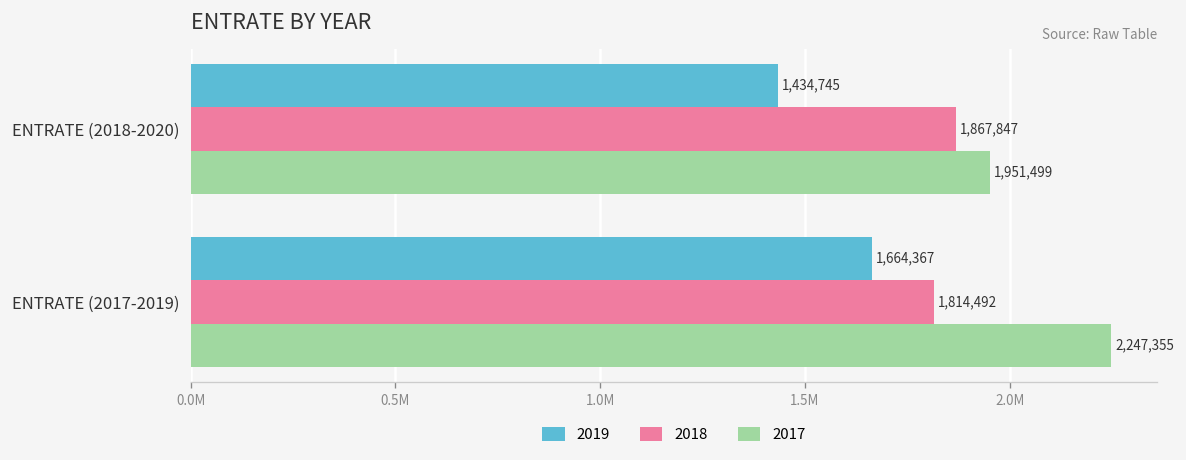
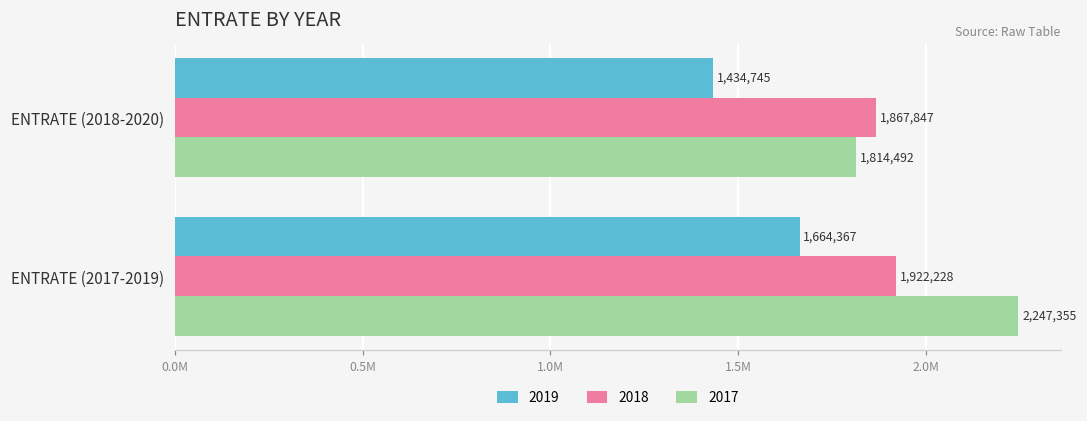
  {
    "2019": {
      "ENTRATE (2018-2020)": "1,434,745",
      "ENTRATE (2017-2019)": "1,664,367"
    },
    "2018": {
      "ENTRATE (2018-2020)": "1,867,847",
-     "ENTRATE (2017-2019)": "1,814,492"
+     "ENTRATE (2017-2019)": "1,922,228"
    },
    "2017": {
-     "ENTRATE (2018-2020)": "1,951,499",
+     "ENTRATE (2018-2020)": "1,814,492",
      "ENTRATE (2017-2019)": "2,247,355"
    }
  }
